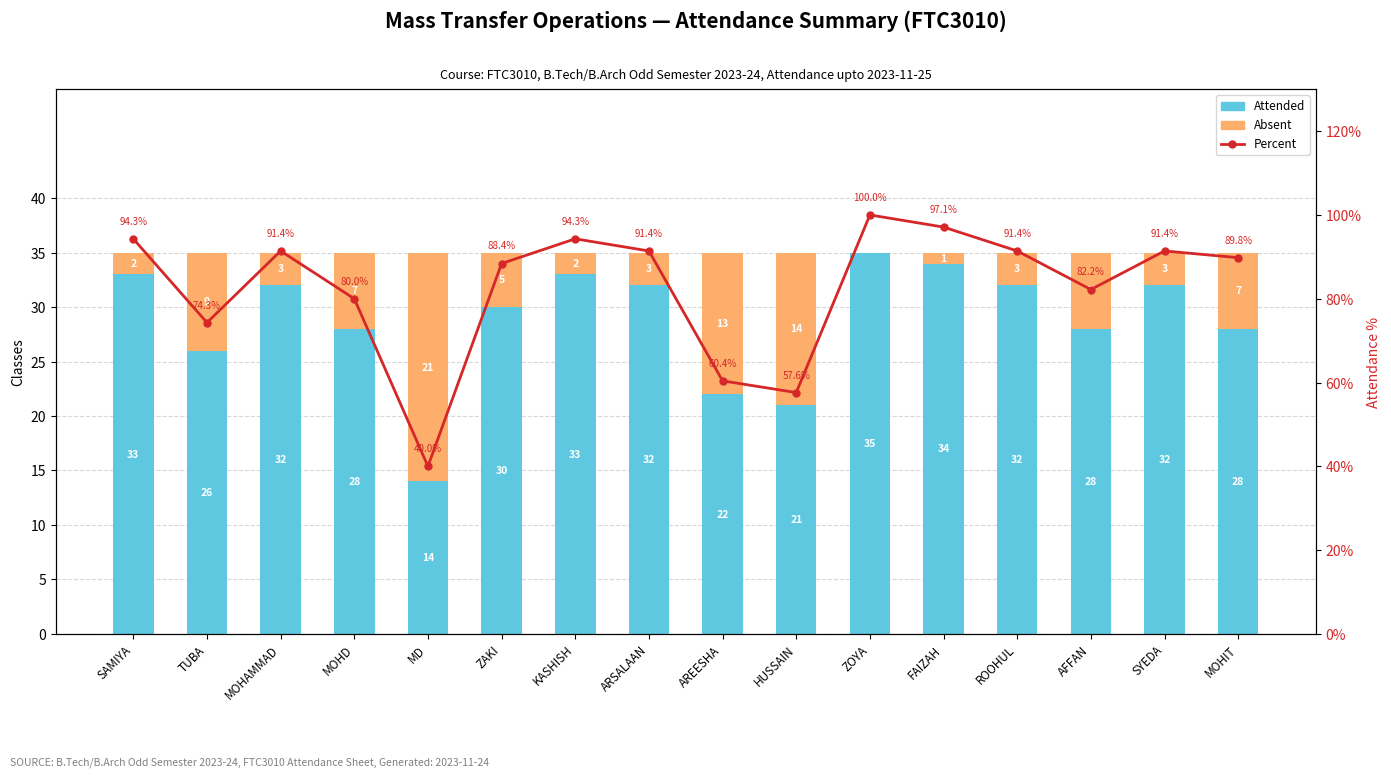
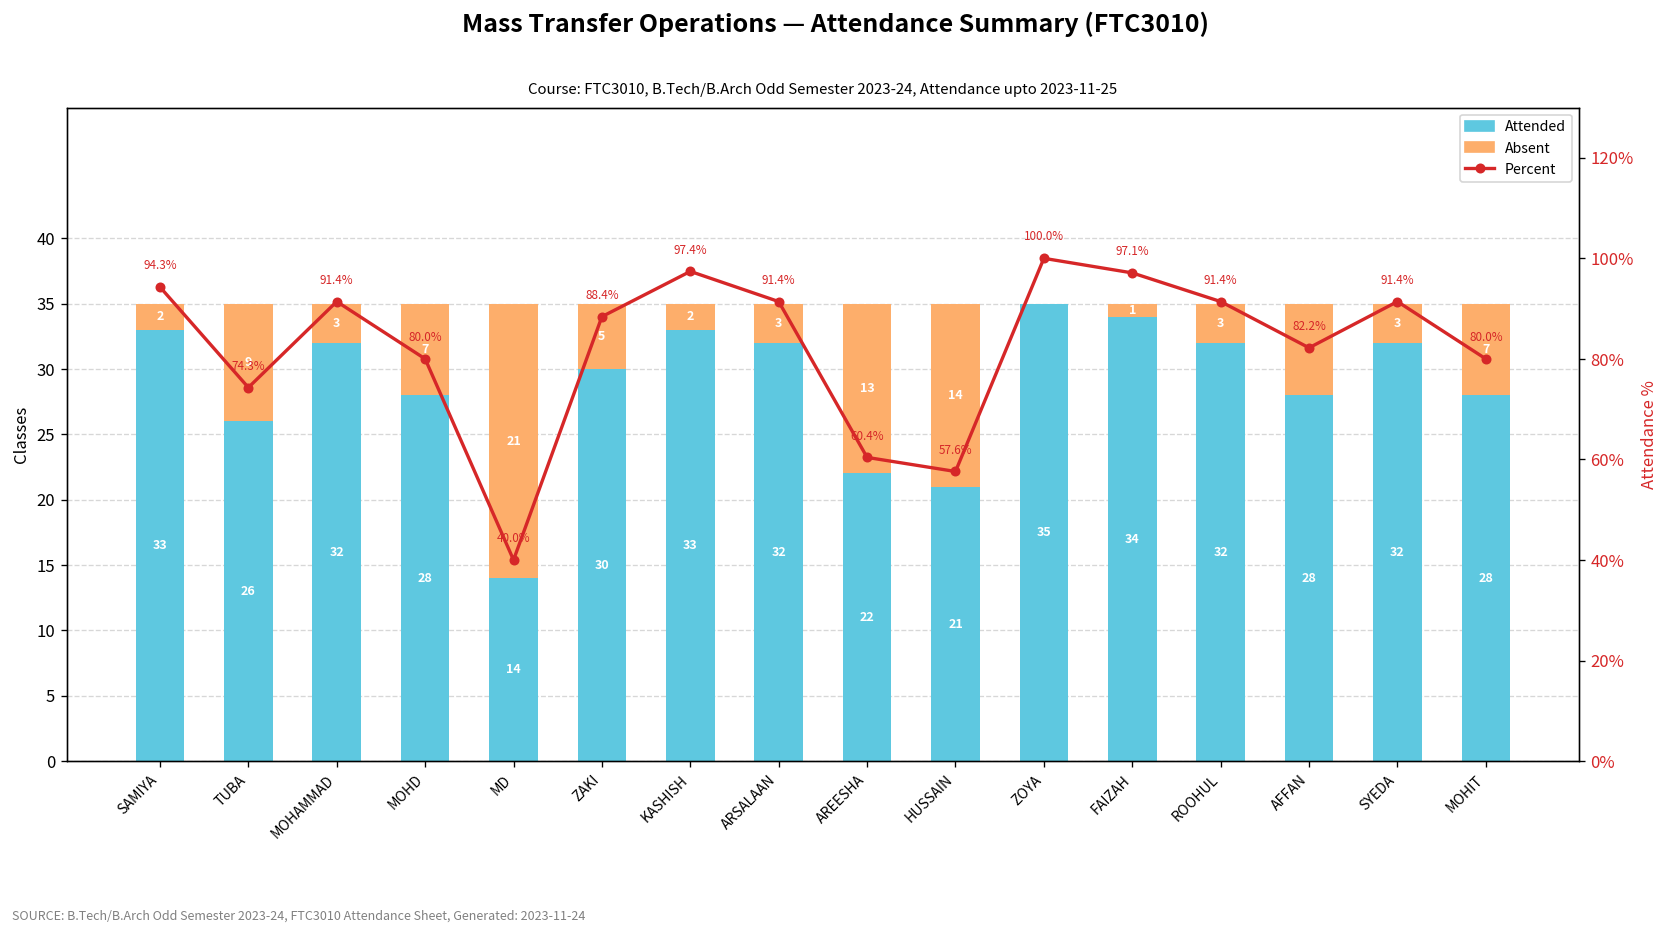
  {
    "Attended": {
      "SAMIYA": "33",
      "TUBA": "26",
      "MOHAMMAD": "32",
      "MOHD": "28",
      "MD": "14",
      "ZAKI": "30",
      "KASHISH": "33",
      "ARSALAAN": "32",
      "AREESHA": "22",
      "HUSSAIN": "21",
      "ZOYA": "35",
      "FAIZAH": "34",
      "ROOHUL": "32",
      "AFFAN": "28",
      "SYEDA": "32",
      "MOHIT": "28"
    },
    "Absent": {
      "SAMIYA": "2",
      "MOHAMMAD": "3",
      "MOHD": "7",
      "MD": "21",
      "ZAKI": "5",
      "KASHISH": "2",
      "ARSALAAN": "3",
      "AREESHA": "13",
      "HUSSAIN": "14",
      "FAIZAH": "1",
      "ROOHUL": "3",
      "SYEDA": "3",
      "MOHIT": "7"
    },
    "Percent": {
      "SAMIYA": "94.3%",
      "TUBA": "74.3%",
      "MOHAMMAD": "91.4%",
      "MOHD": "80.0%",
      "MD": "40.0%",
      "ZAKI": "88.4%",
-     "KASHISH": "94.3%",
+     "KASHISH": "97.4%",
      "ARSALAAN": "91.4%",
      "AREESHA": "60.4%",
      "HUSSAIN": "57.6%",
      "ZOYA": "100.0%",
      "FAIZAH": "97.1%",
      "ROOHUL": "91.4%",
      "AFFAN": "82.2%",
      "SYEDA": "91.4%",
-     "MOHIT": "89.8%"
+     "MOHIT": "80.0%"
    }
  }
